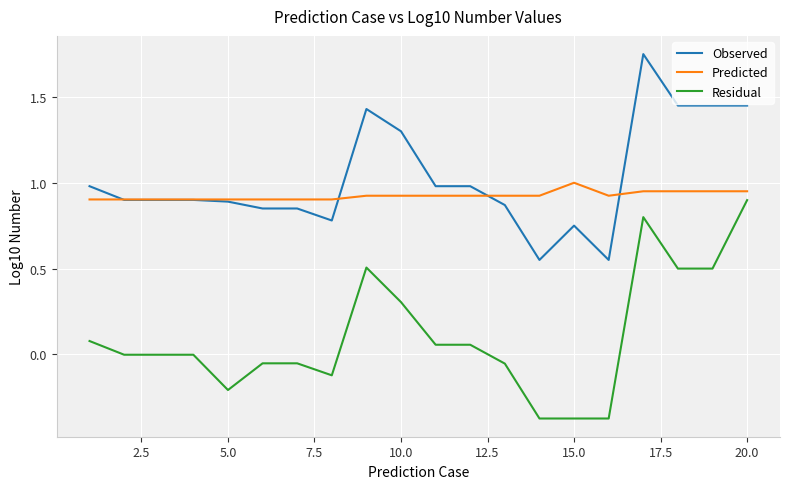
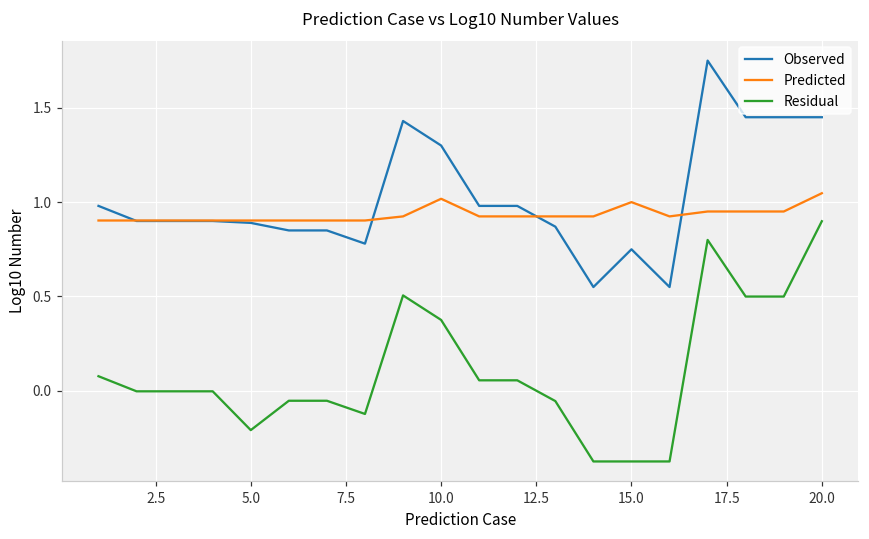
  {
    "Observed": {
      "10.0": 1.30,
      "15.0": 0.75,
      "20.0": 1.45
    },
    "Predicted": {
-     "10.0": 0.92,
+     "10.0": 1.02,
      "15.0": 1.00,
-     "20.0": 0.95
+     "20.0": 1.05
    },
    "Residual": {
      "5.0": -0.21,
-     "10.0": 0.30,
+     "10.0": 0.38,
      "15.0": -0.37,
      "20.0": 0.90
    }
  }
